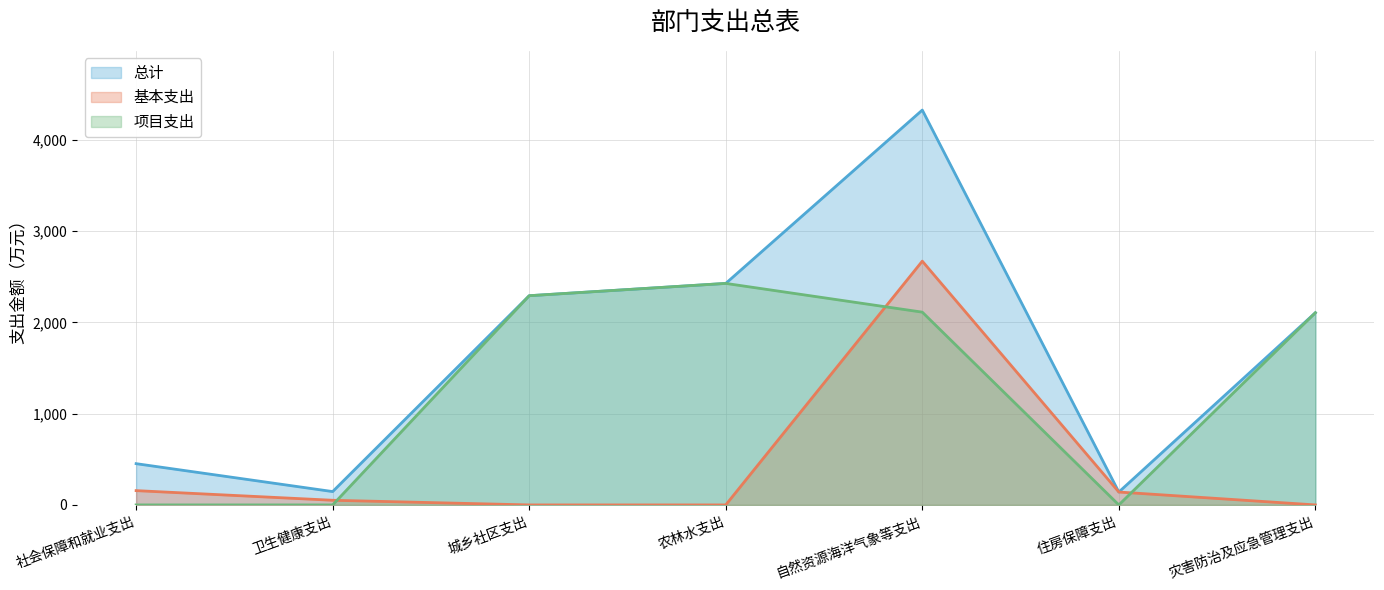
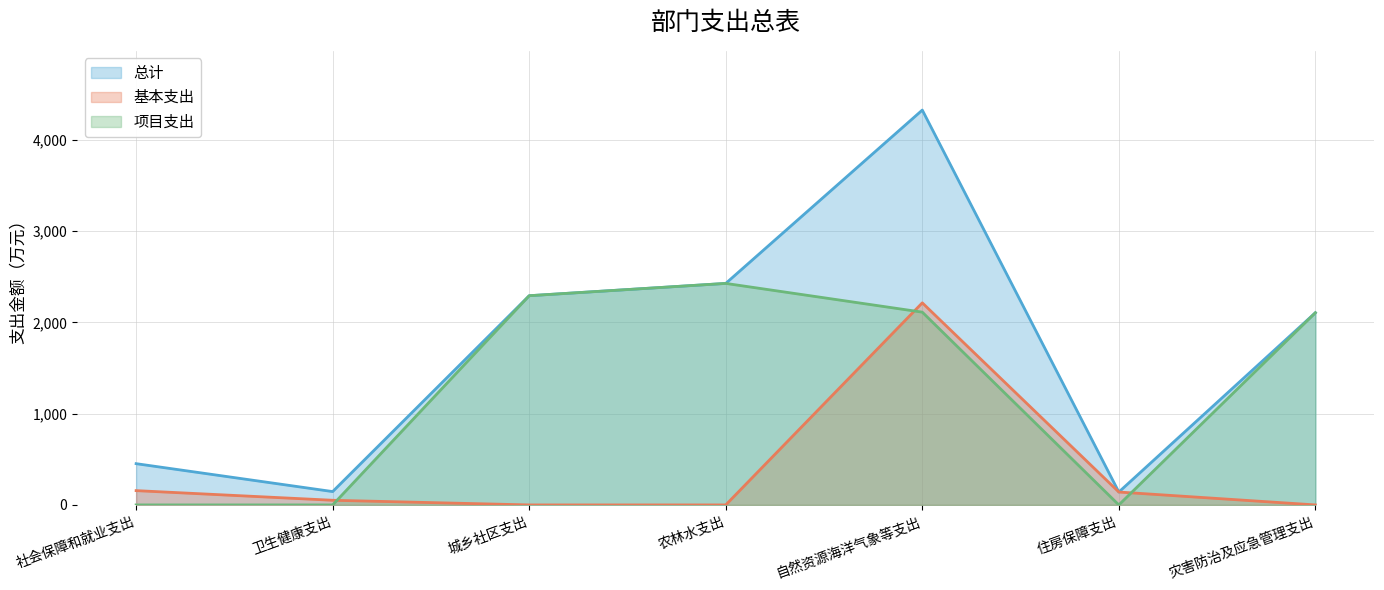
  {
    "基本支出": {
      "社会保障和就业支出": "200",
      "卫生健康支出": "100",
      "城乡社区支出": "0",
      "农林水支出": "0",
-     "自然资源海洋气象等支出": "2,700",
+     "自然资源海洋气象等支出": "2,200",
      "灾害防治及应急管理支出": "0"
    }
  }
